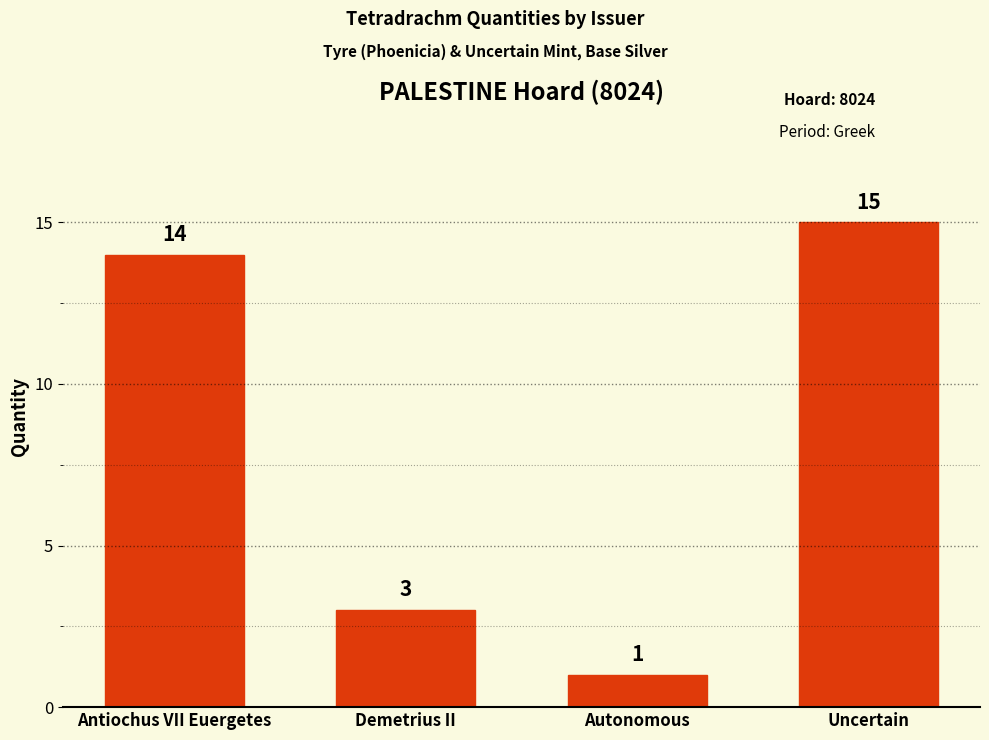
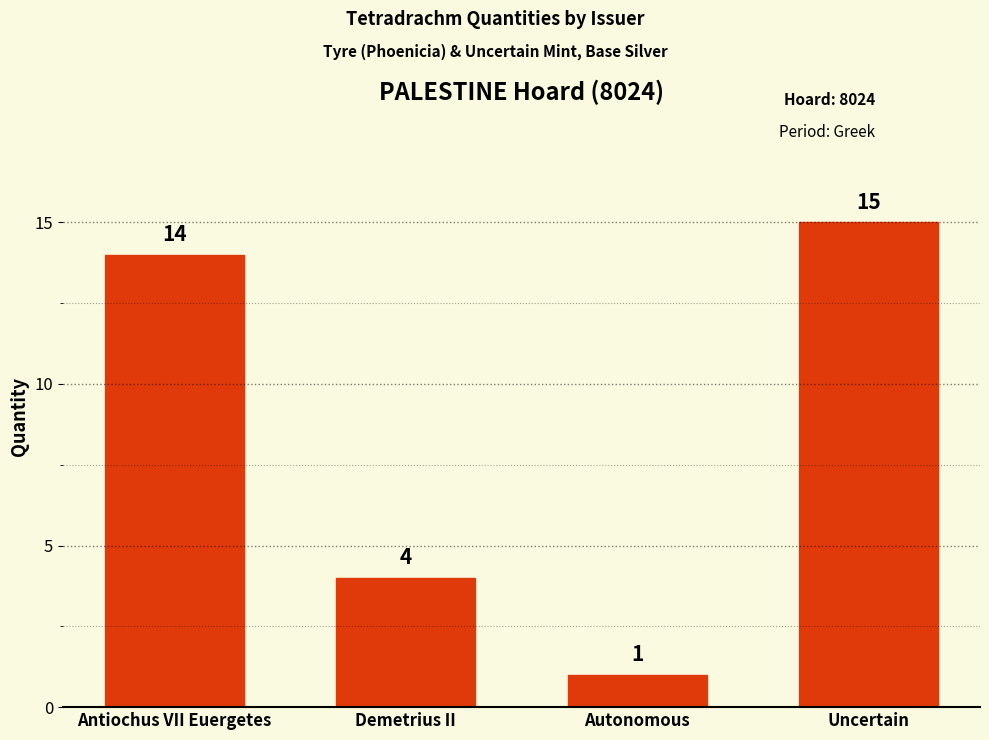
  {
    "Antiochus VII Euergetes": 14,
-   "Demetrius II": 3,
+   "Demetrius II": 4,
    "Autonomous": 1,
    "Uncertain": 15
  }
